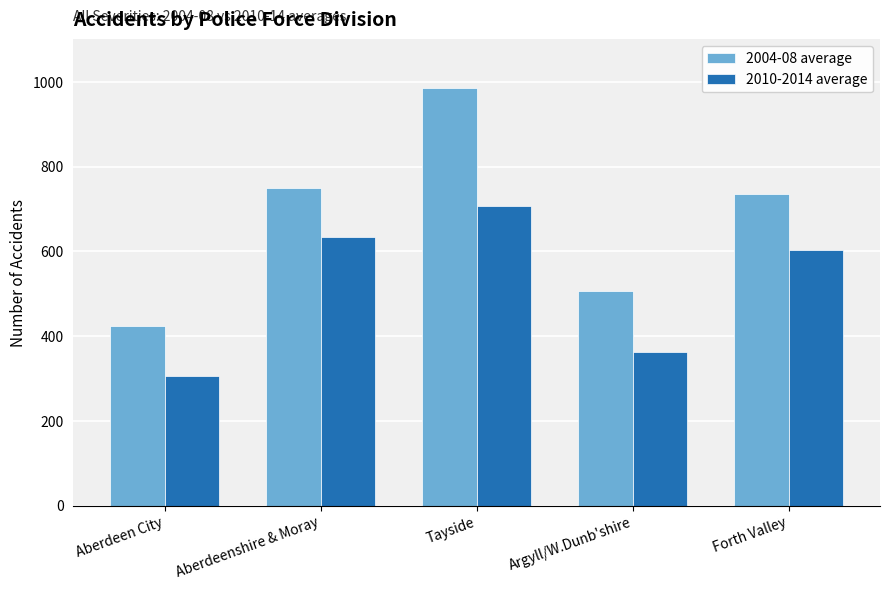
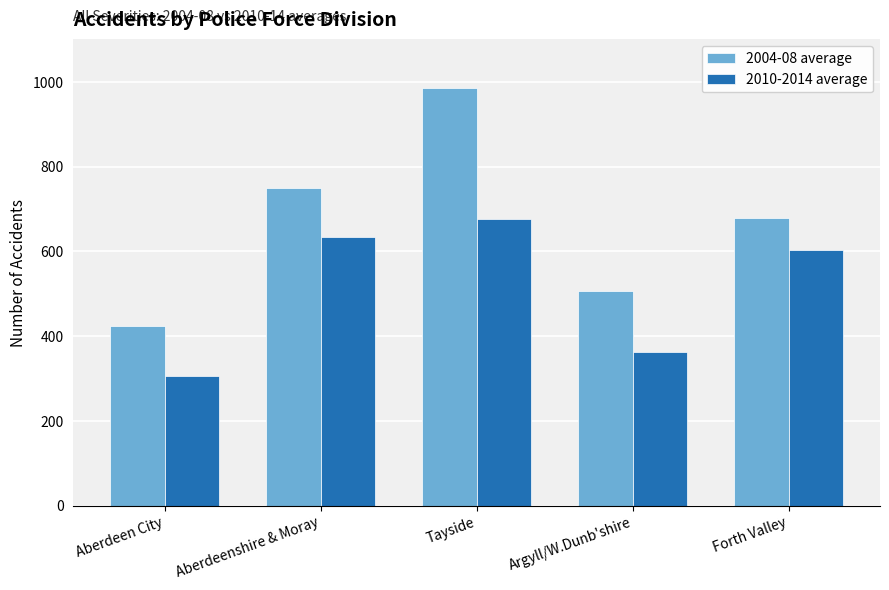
  {
    "2004-08 average": {
      "Aberdeen City": 420,
      "Aberdeenshire & Moray": 750,
      "Tayside": 990,
      "Argyll/W.Dunb'shire": 510,
-     "Forth Valley": 740
+     "Forth Valley": 680
    },
    "2010-2014 average": {
      "Aberdeen City": 310,
      "Aberdeenshire & Moray": 630,
-     "Tayside": 710,
+     "Tayside": 680,
      "Argyll/W.Dunb'shire": 360,
      "Forth Valley": 600
    }
  }
